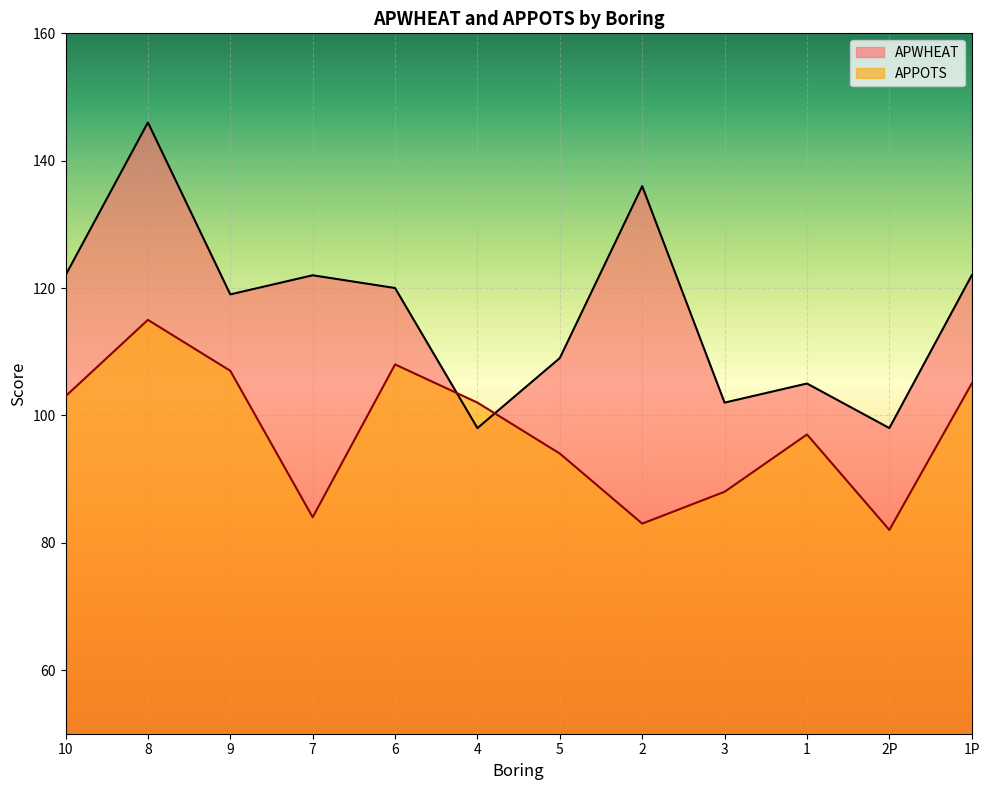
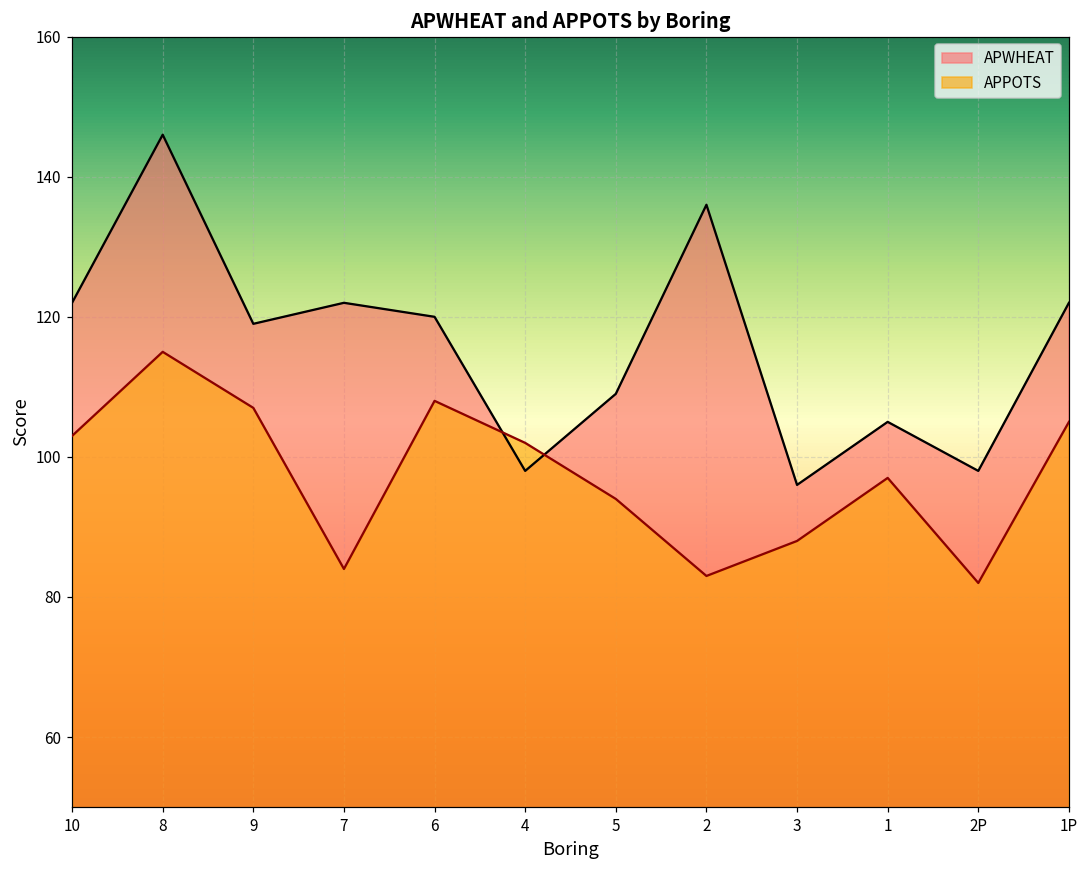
  {
    "APWHEAT": {
      "10": 122,
      "8": 146,
      "9": 119,
      "7": 122,
      "6": 120,
      "4": 98,
      "5": 109,
      "2": 136,
-     "3": 102,
+     "3": 96,
      "1": 105,
      "2P": 98,
      "1P": 122
    },
    "APPOTS": {
      "10": 103,
      "8": 115,
      "9": 107,
      "7": 84,
      "6": 108,
      "4": 102,
      "5": 94,
      "2": 83,
      "3": 88,
      "1": 97,
      "2P": 82,
      "1P": 105
    }
  }
